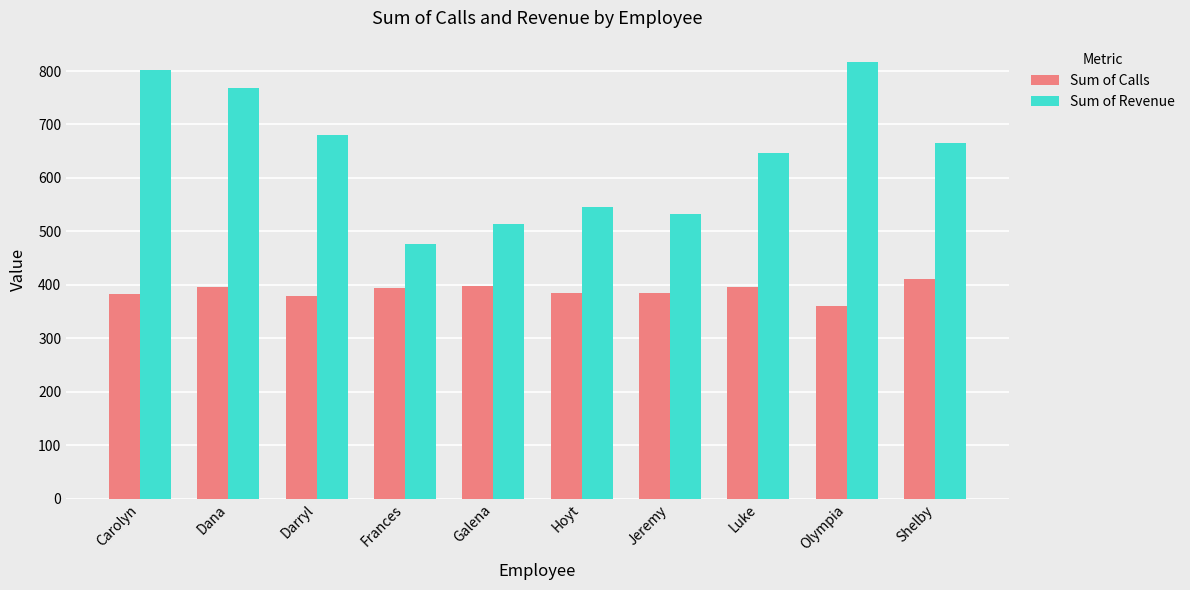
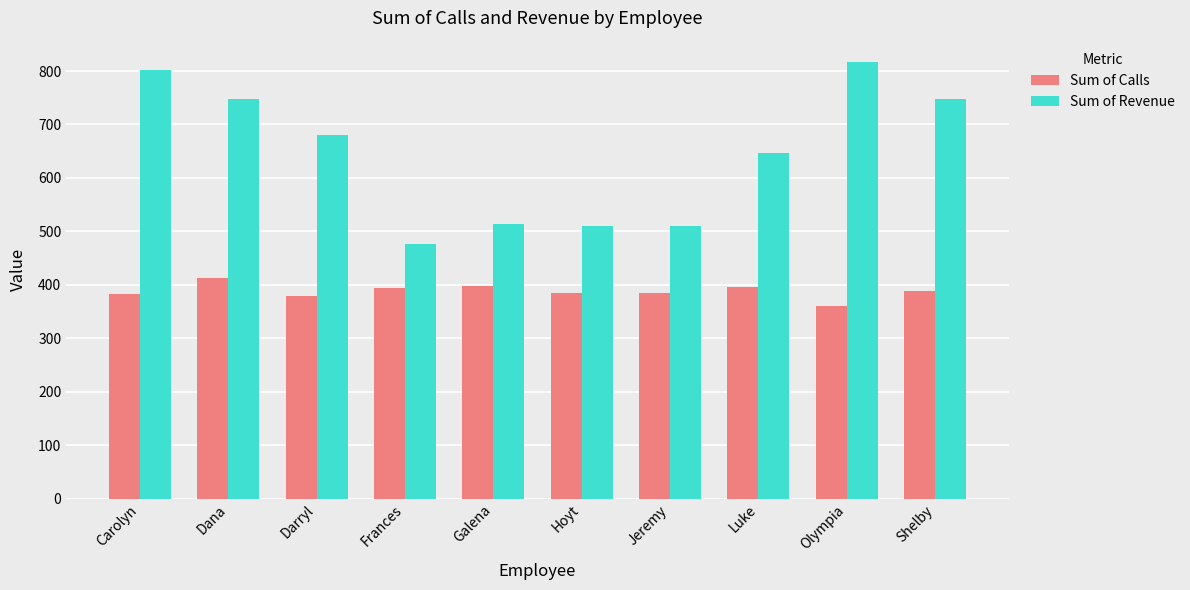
  {
    "Sum of Calls": {
      "Carolyn": 380,
-     "Dana": 400,
+     "Dana": 410,
      "Darryl": 380,
      "Frances": 390,
      "Galena": 400,
      "Hoyt": 380,
      "Jeremy": 380,
      "Luke": 400,
      "Olympia": 360,
-     "Shelby": 410
+     "Shelby": 390
    },
    "Sum of Revenue": {
      "Carolyn": 800,
-     "Dana": 770,
+     "Dana": 750,
      "Darryl": 680,
      "Frances": 480,
      "Galena": 510,
-     "Hoyt": 550,
-     "Jeremy": 530,
+     "Hoyt": 510,
+     "Jeremy": 510,
      "Luke": 650,
      "Olympia": 820,
-     "Shelby": 670
+     "Shelby": 750
    }
  }
